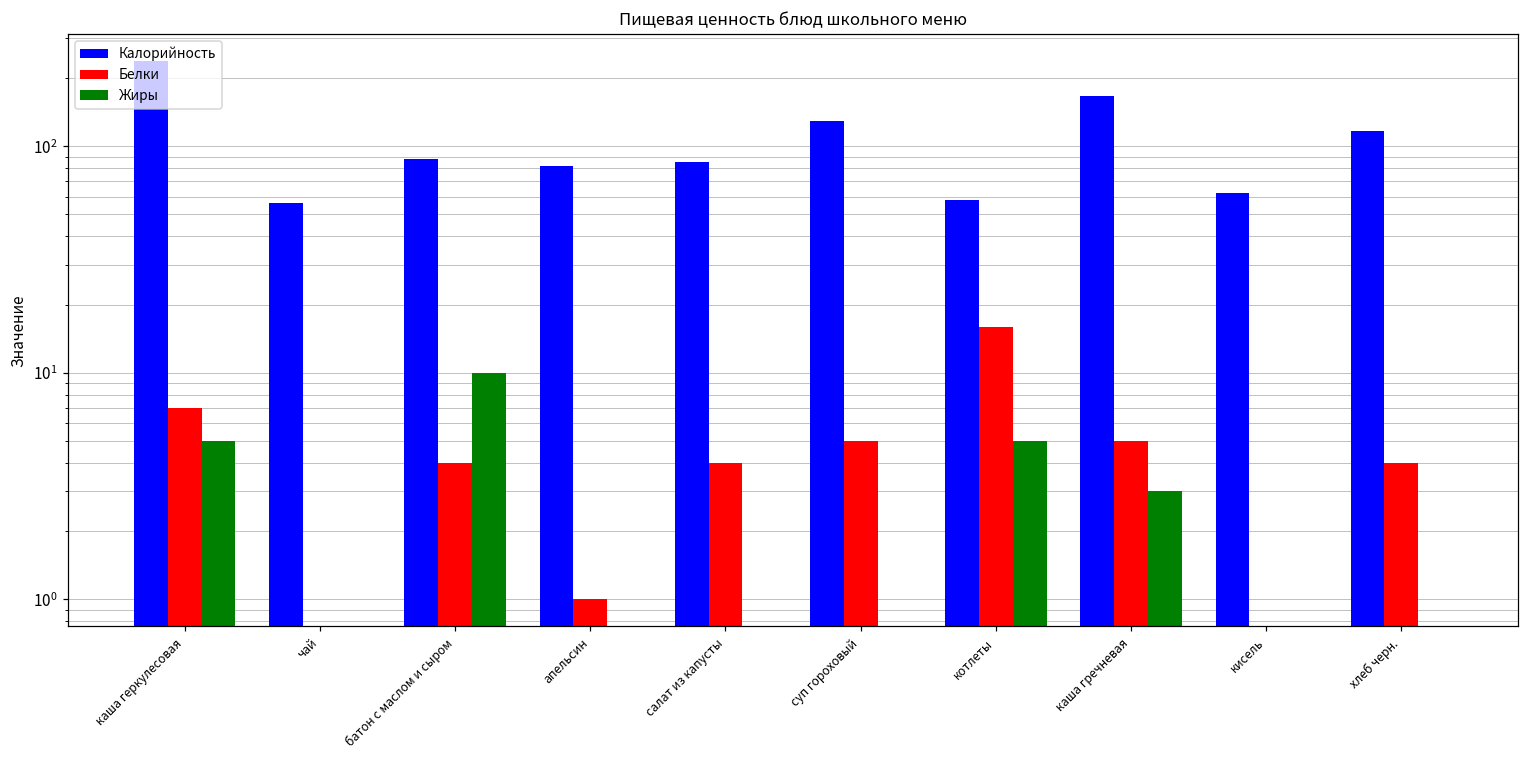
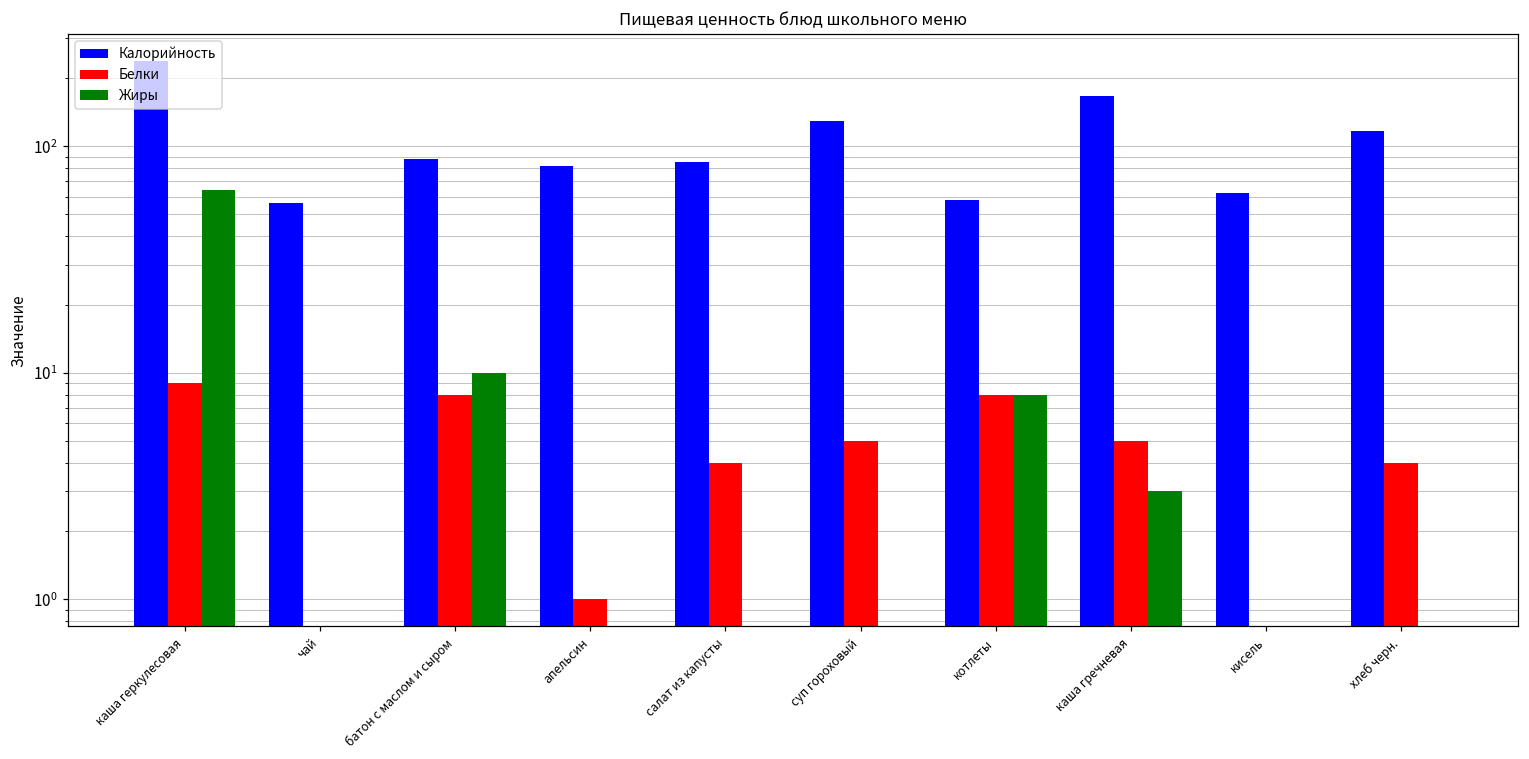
  {
    "Калорийность": {
      "чай": 56,
      "батон с маслом и сыром": 88,
      "апельсин": 82,
      "салат из капусты": 85,
      "суп гороховый": 130,
      "котлеты": 58,
      "каша гречневая": 170,
      "кисель": 62,
      "хлеб черн.": 120
    },
    "Белки": {
-     "каша геркулесовая": 7,
-     "батон с маслом и сыром": 4,
+     "каша геркулесовая": 9,
+     "батон с маслом и сыром": 8,
      "апельсин": 1,
      "салат из капусты": 4,
      "суп гороховый": 5,
-     "котлеты": 16,
+     "котлеты": 8,
      "каша гречневая": 5,
      "хлеб черн.": 4
    },
    "Жиры": {
-     "каша геркулесовая": 5,
+     "каша геркулесовая": 64,
      "батон с маслом и сыром": 10,
-     "котлеты": 5,
+     "котлеты": 8,
      "каша гречневая": 3
    }
  }
